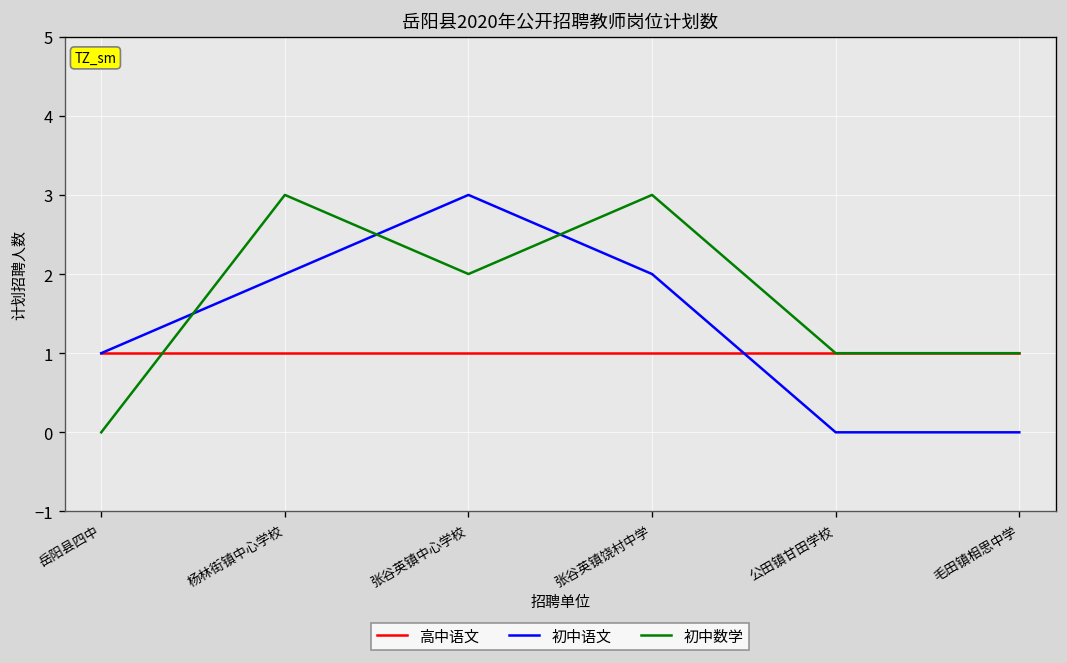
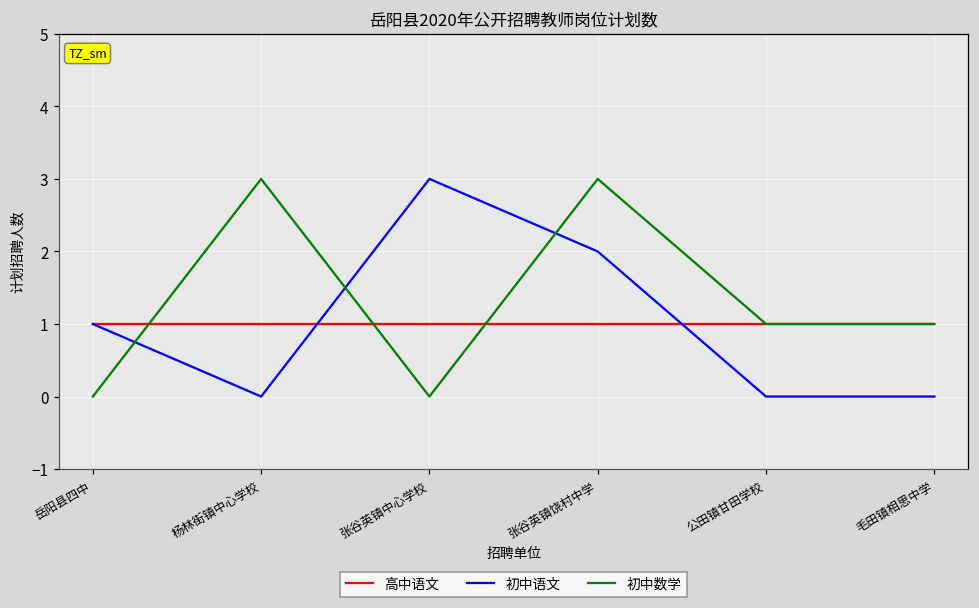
  {
    "高中语文": {
      "杨林街镇中心学校": 1,
      "张谷英镇中心学校": 1,
      "张谷英镇饶村中学": 1
    },
    "初中语文": {
-     "杨林街镇中心学校": 2,
+     "杨林街镇中心学校": 0,
      "张谷英镇中心学校": 3,
      "张谷英镇饶村中学": 2,
      "公田镇甘田学校": 0,
      "毛田镇相思中学": 0
    },
    "初中数学": {
      "岳阳县四中": 0,
      "杨林街镇中心学校": 3,
-     "张谷英镇中心学校": 2,
+     "张谷英镇中心学校": 0,
      "张谷英镇饶村中学": 3
    }
  }
